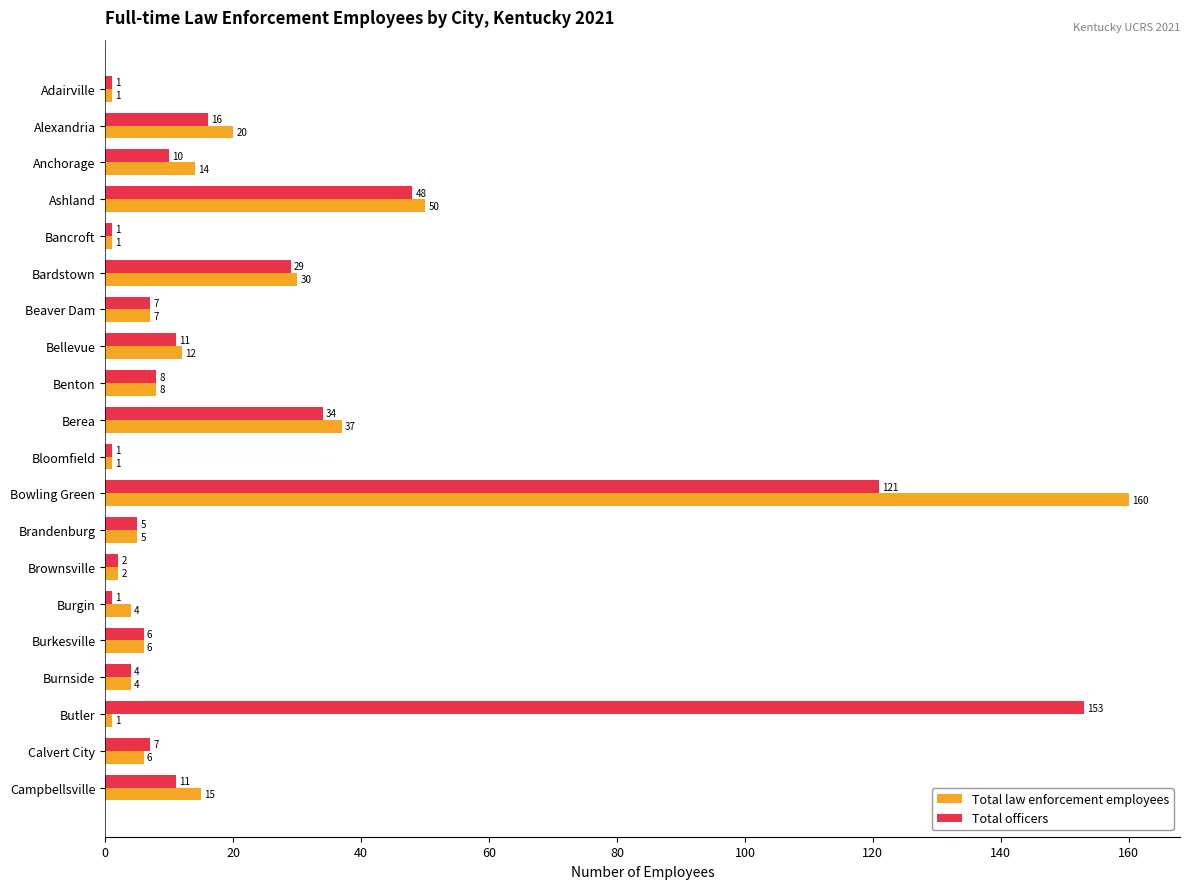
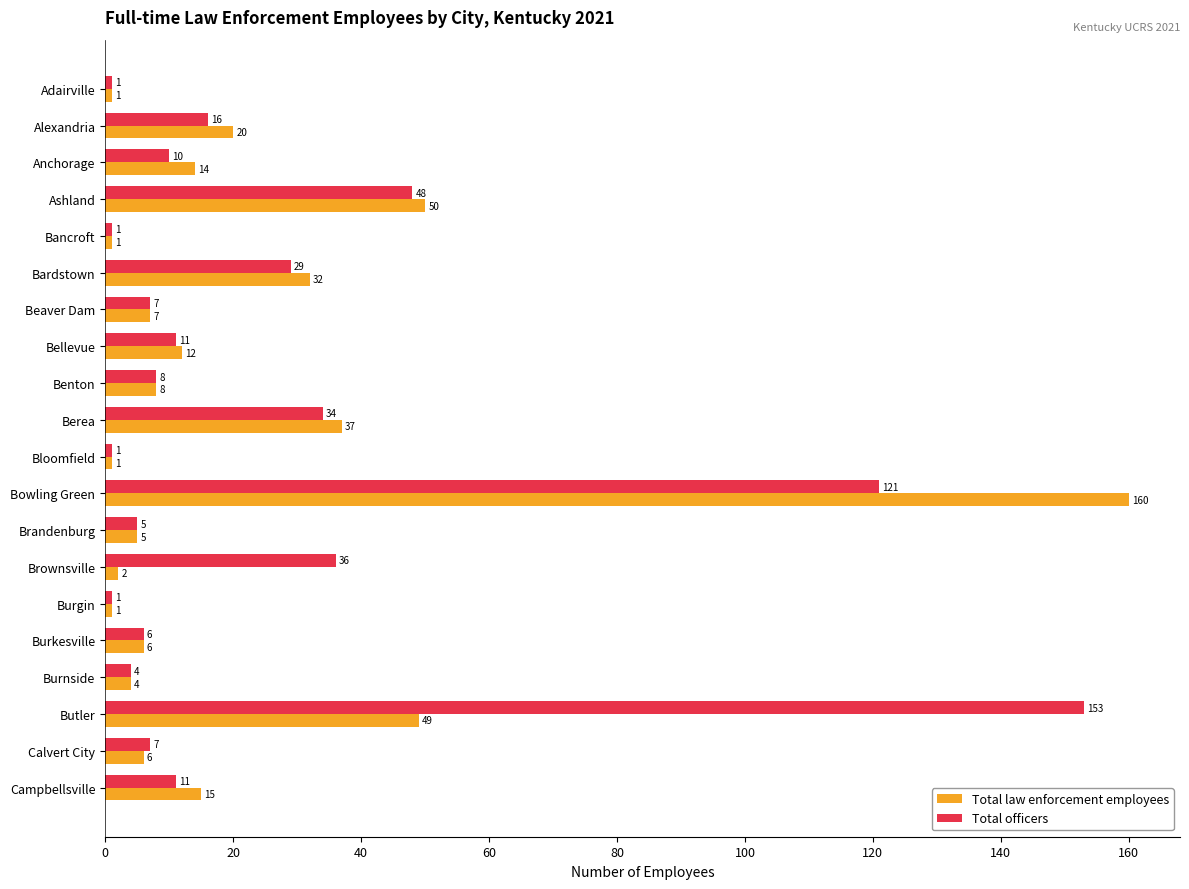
  {
    "Total law enforcement employees": {
      "Adairville": 1,
      "Alexandria": 20,
      "Anchorage": 14,
      "Ashland": 50,
      "Bancroft": 1,
-     "Bardstown": 30,
+     "Bardstown": 32,
      "Beaver Dam": 7,
      "Bellevue": 12,
      "Benton": 8,
      "Berea": 37,
      "Bloomfield": 1,
      "Bowling Green": 160,
      "Brandenburg": 5,
      "Brownsville": 2,
-     "Burgin": 4,
+     "Burgin": 1,
      "Burkesville": 6,
      "Burnside": 4,
-     "Butler": 1,
+     "Butler": 49,
      "Calvert City": 6,
      "Campbellsville": 15
    },
    "Total officers": {
      "Adairville": 1,
      "Alexandria": 16,
      "Anchorage": 10,
      "Ashland": 48,
      "Bancroft": 1,
      "Bardstown": 29,
      "Beaver Dam": 7,
      "Bellevue": 11,
      "Benton": 8,
      "Berea": 34,
      "Bloomfield": 1,
      "Bowling Green": 121,
      "Brandenburg": 5,
-     "Brownsville": 2,
+     "Brownsville": 36,
      "Burgin": 1,
      "Burkesville": 6,
      "Burnside": 4,
      "Butler": 153,
      "Calvert City": 7,
      "Campbellsville": 11
    }
  }
